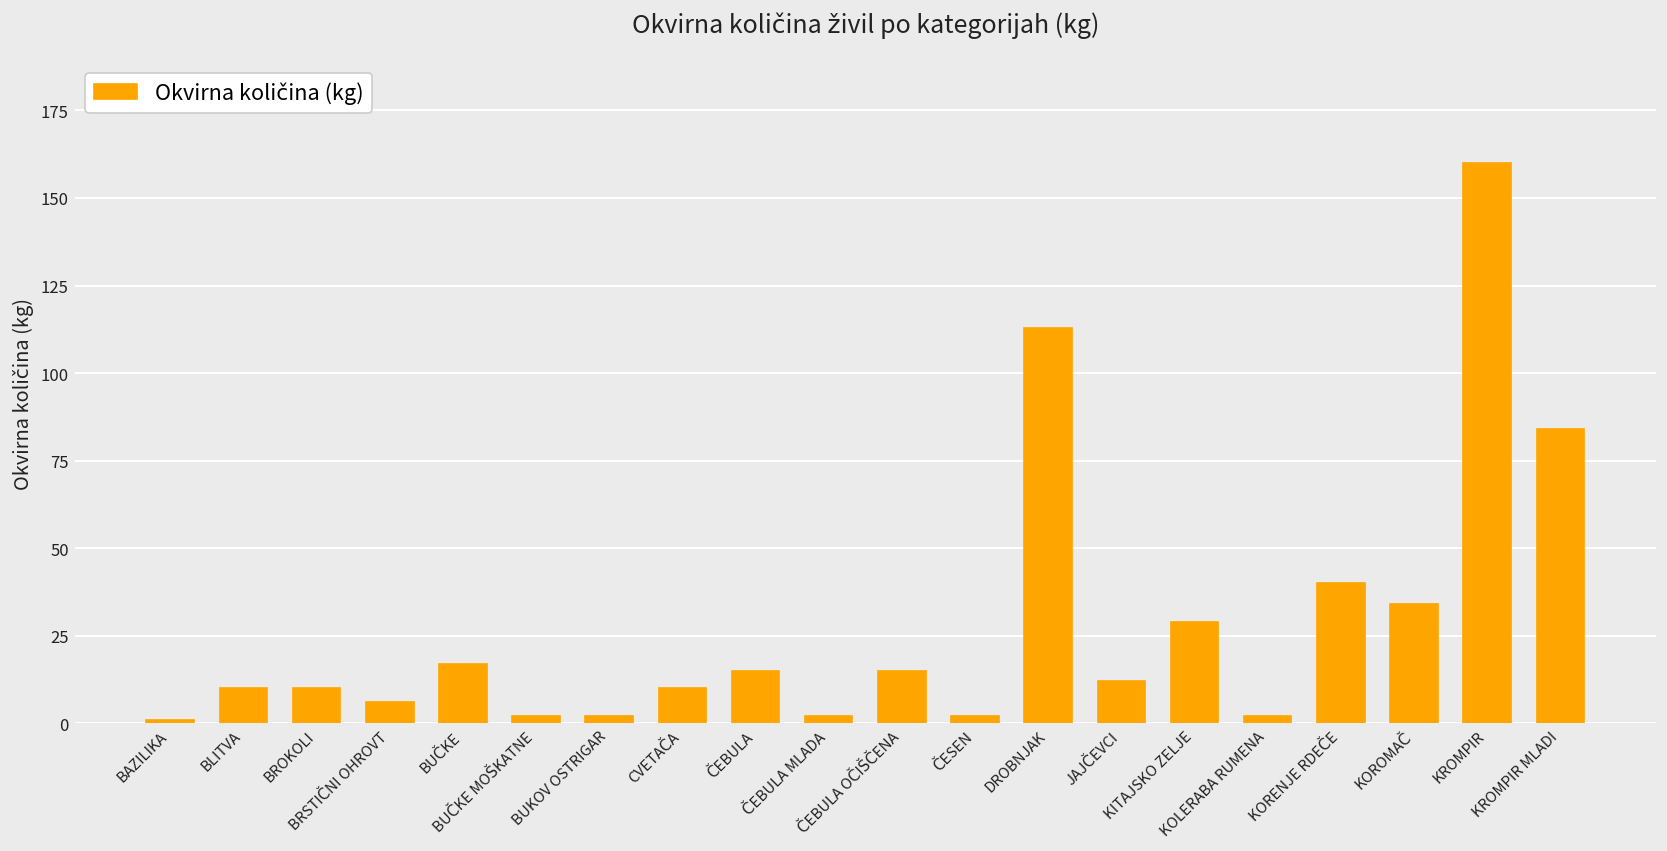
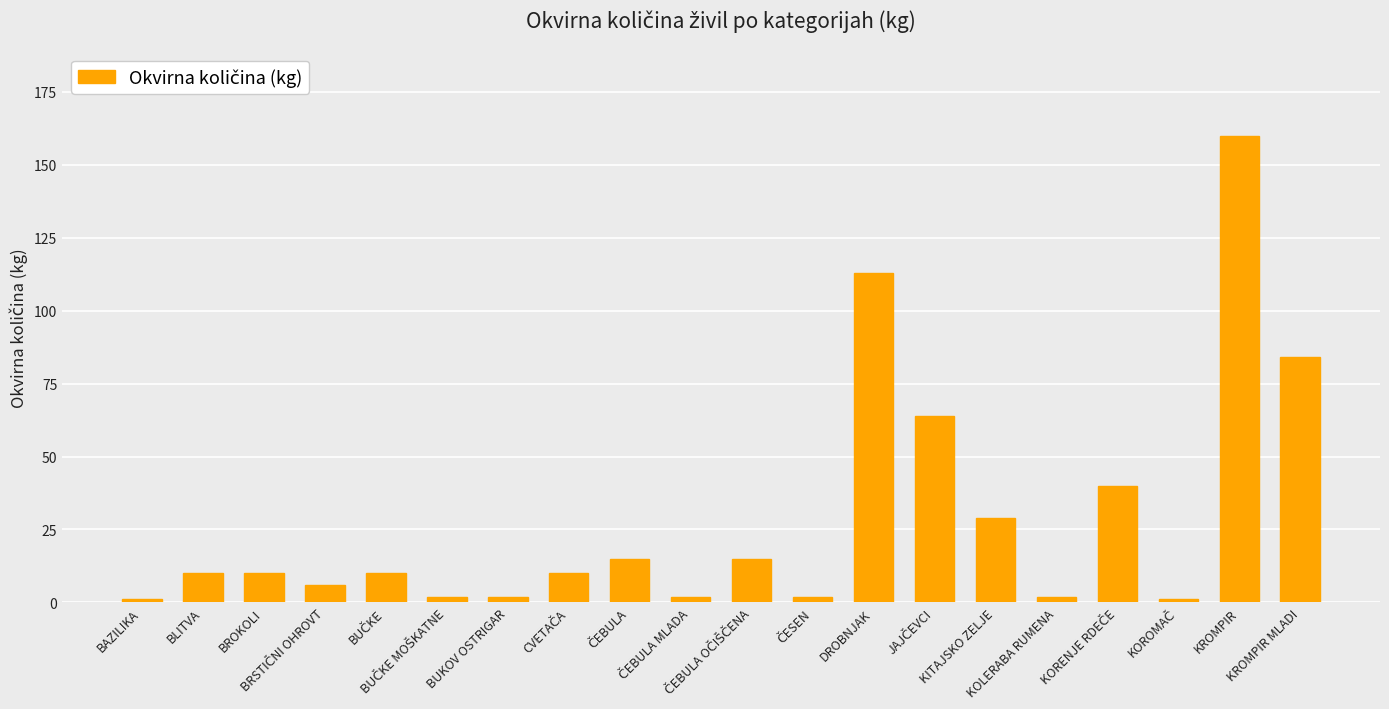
  {
    "BAZILIKA": 1,
    "BLITVA": 10,
    "BROKOLI": 10,
    "BRSTIČNI OHROVT": 6,
-   "BUČKE": 17,
+   "BUČKE": 10,
    "BUČKE MOŠKATNE": 2,
    "BUKOV OSTRIGAR": 2,
    "CVETAČA": 10,
    "ČEBULA": 15,
    "ČEBULA MLADA": 2,
    "ČEBULA OČIŠČENA": 15,
    "ČESEN": 2,
    "DROBNJAK": 113,
-   "JAJČEVCI": 12,
+   "JAJČEVCI": 64,
    "KITAJSKO ZELJE": 29,
    "KOLERABA RUMENA": 2,
    "KORENJE RDEČE": 40,
-   "KOROMAČ": 34,
+   "KOROMAČ": 1,
    "KROMPIR": 160,
    "KROMPIR MLADI": 84
  }
